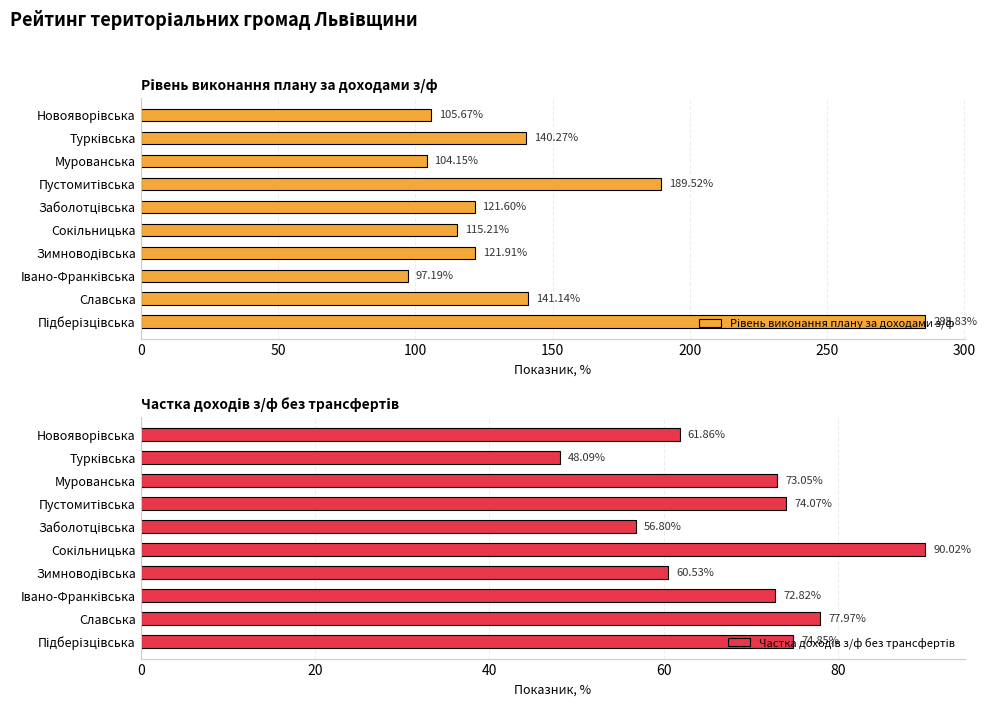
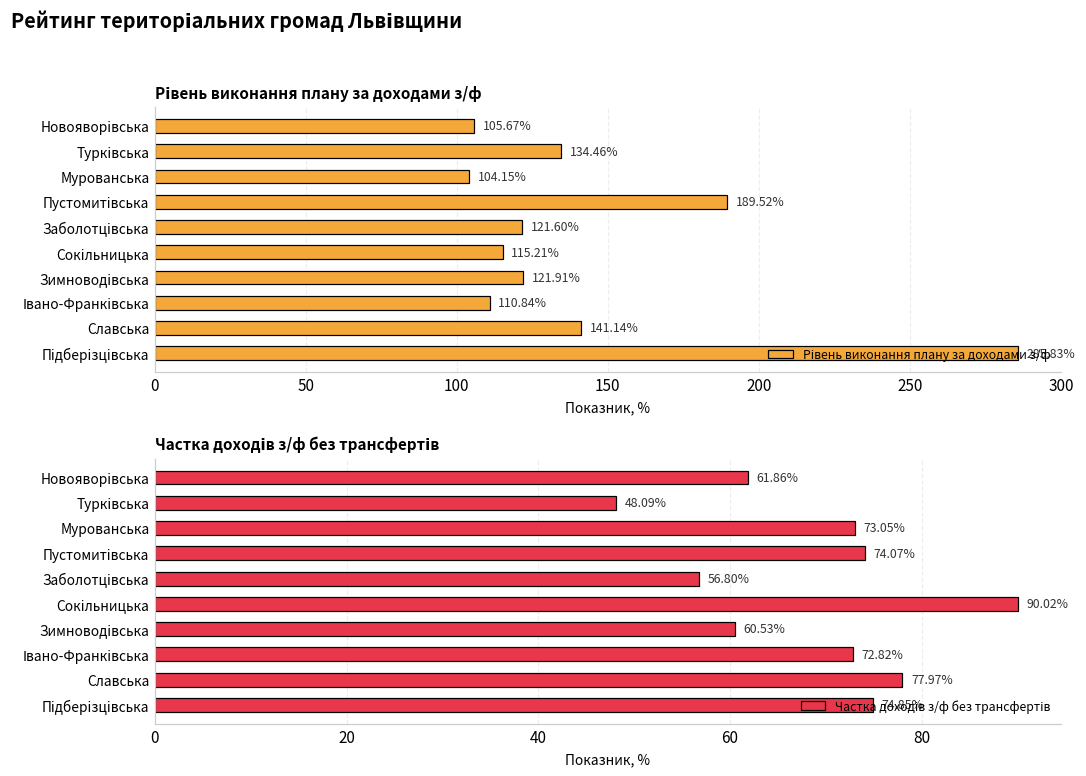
  {
    "Рівень виконання плану за доходами з/ф": {
      "Новояворівська": "105.67%",
-     "Турківська": "140.27%",
+     "Турківська": "134.46%",
      "Мурованська": "104.15%",
      "Пустомитівська": "189.52%",
      "Заболотцівська": "121.60%",
      "Сокільницька": "115.21%",
      "Зимноводівська": "121.91%",
-     "Івано-Франківська": "97.19%",
+     "Івано-Франківська": "110.84%",
      "Славська": "141.14%",
      "Підберізцівська": "285.83%"
    },
    "Частка доходів з/ф без трансфертів": {
      "Новояворівська": "61.86%",
      "Турківська": "48.09%",
      "Мурованська": "73.05%",
      "Пустомитівська": "74.07%",
      "Заболотцівська": "56.80%",
      "Сокільницька": "90.02%",
      "Зимноводівська": "60.53%",
      "Івано-Франківська": "72.82%",
      "Славська": "77.97%",
      "Підберізцівська": "74.85%"
    }
  }
